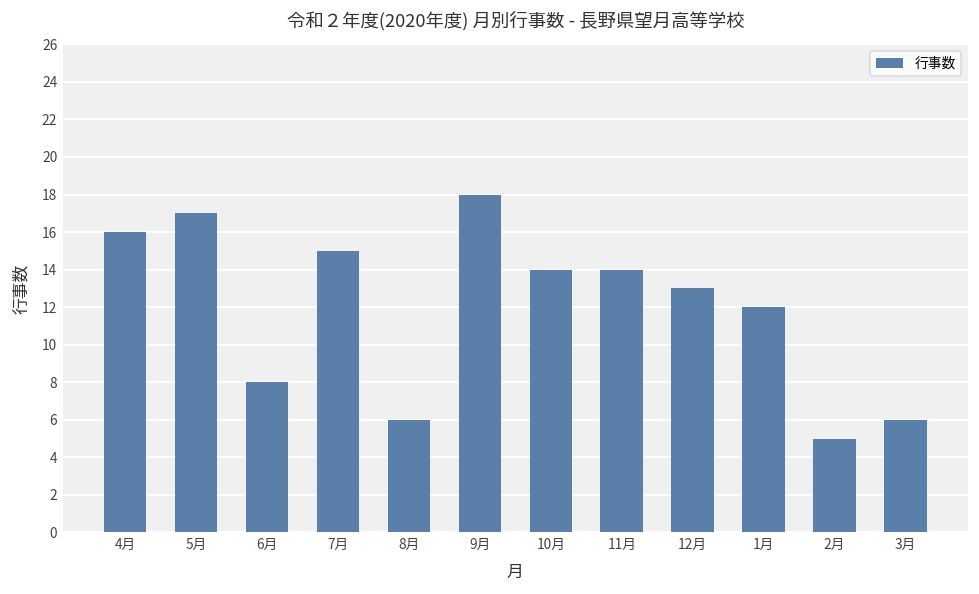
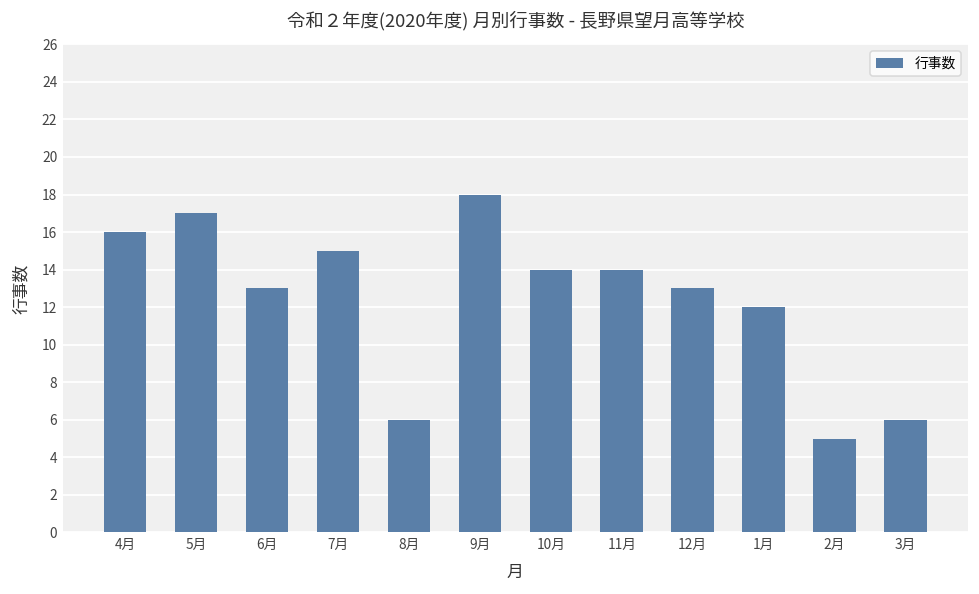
  {
    "4月": 16,
    "5月": 17,
-   "6月": 8,
+   "6月": 13,
    "7月": 15,
    "8月": 6,
    "9月": 18,
    "10月": 14,
    "11月": 14,
    "12月": 13,
    "1月": 12,
    "2月": 5,
    "3月": 6
  }
